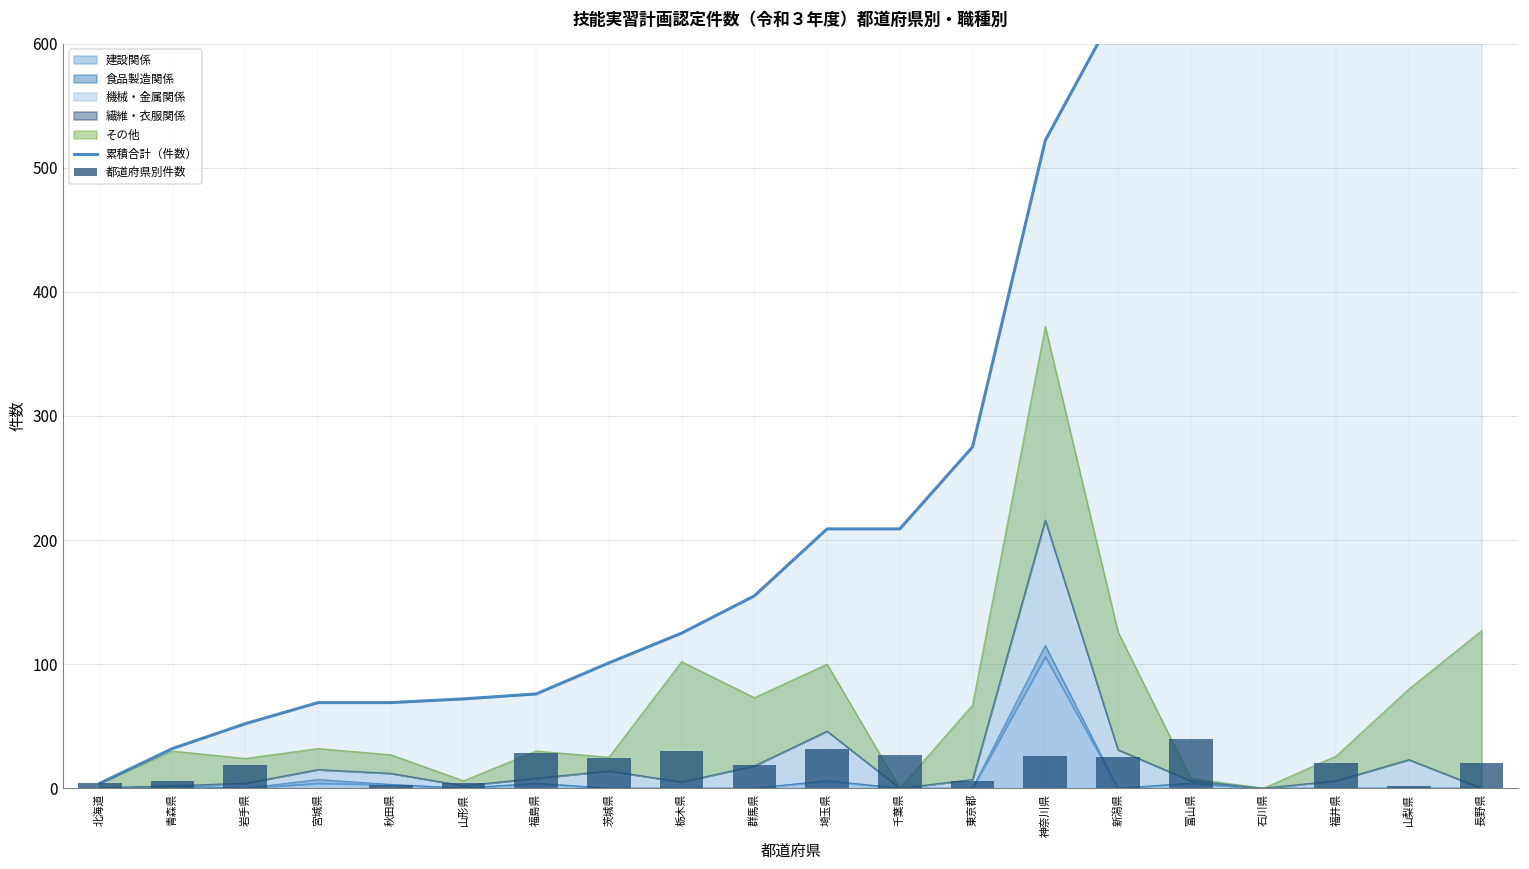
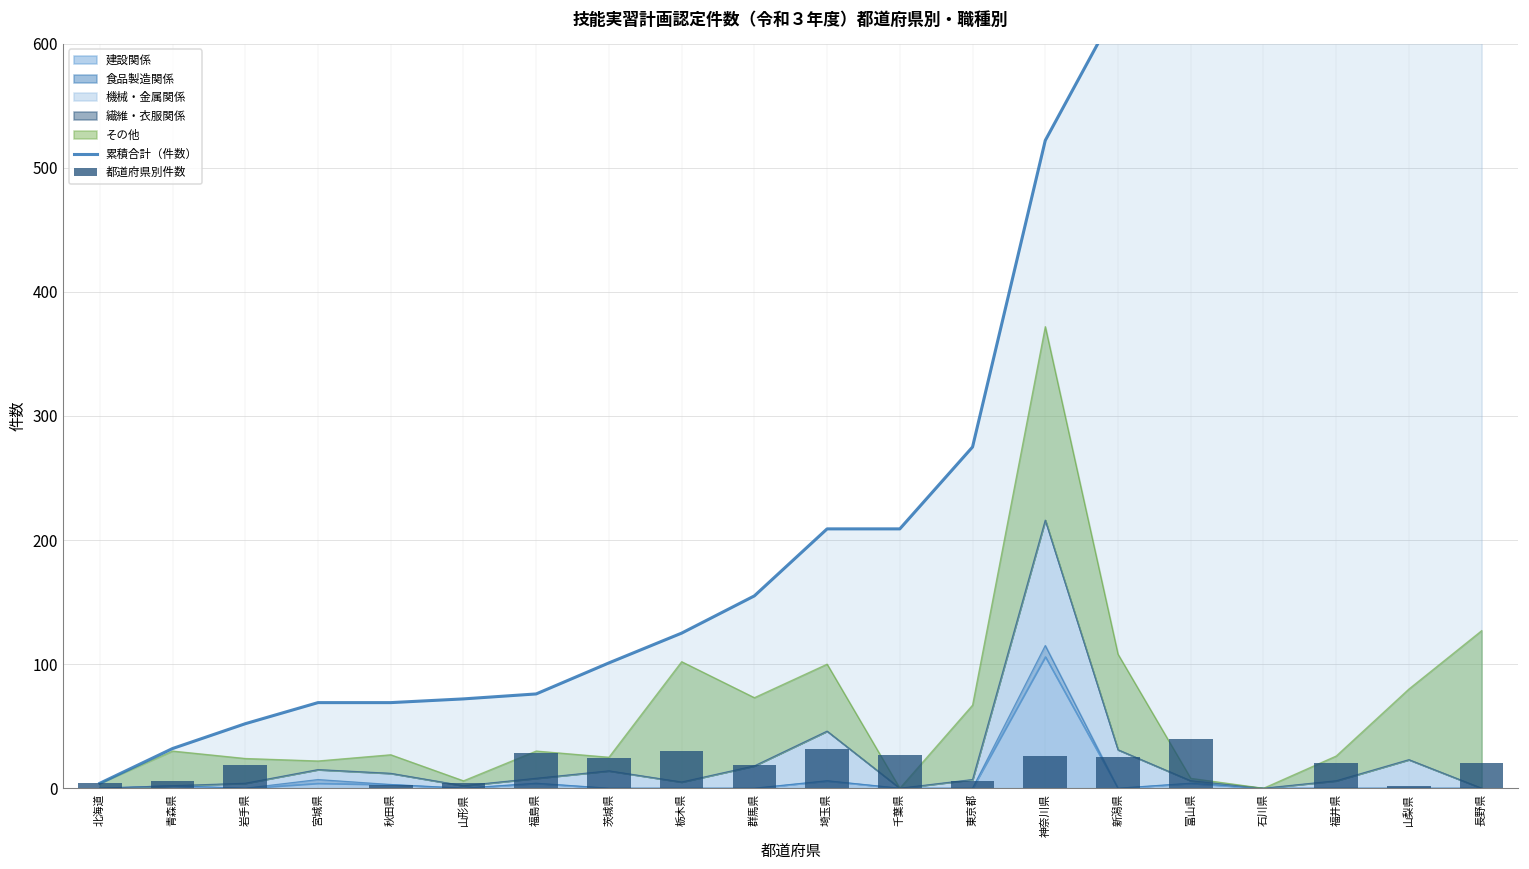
  {
    "その他": {
      "岩手県": 20,
-     "宮城県": 17,
+     "宮城県": 7,
      "秋田県": 15,
      "山形県": 4,
      "福島県": 22,
      "茨城県": 11,
      "栃木県": 97,
      "群馬県": 55,
      "埼玉県": 54,
      "東京都": 60,
      "神奈川県": 156,
-     "新潟県": 95,
+     "新潟県": 77,
      "福井県": 20,
      "山梨県": 57,
      "長野県": 127
    }
  }
